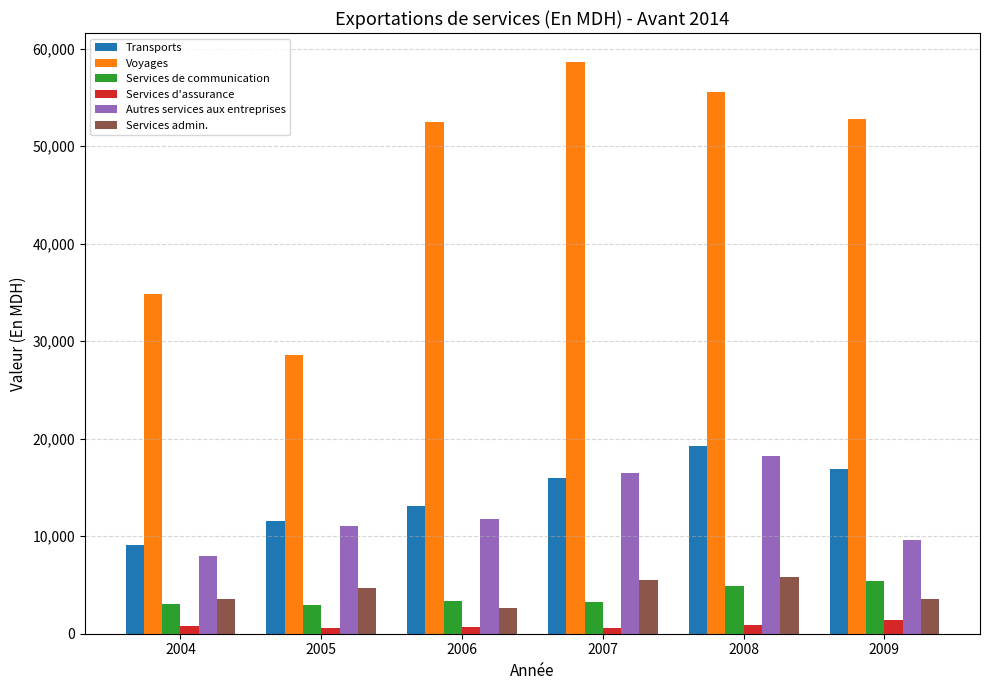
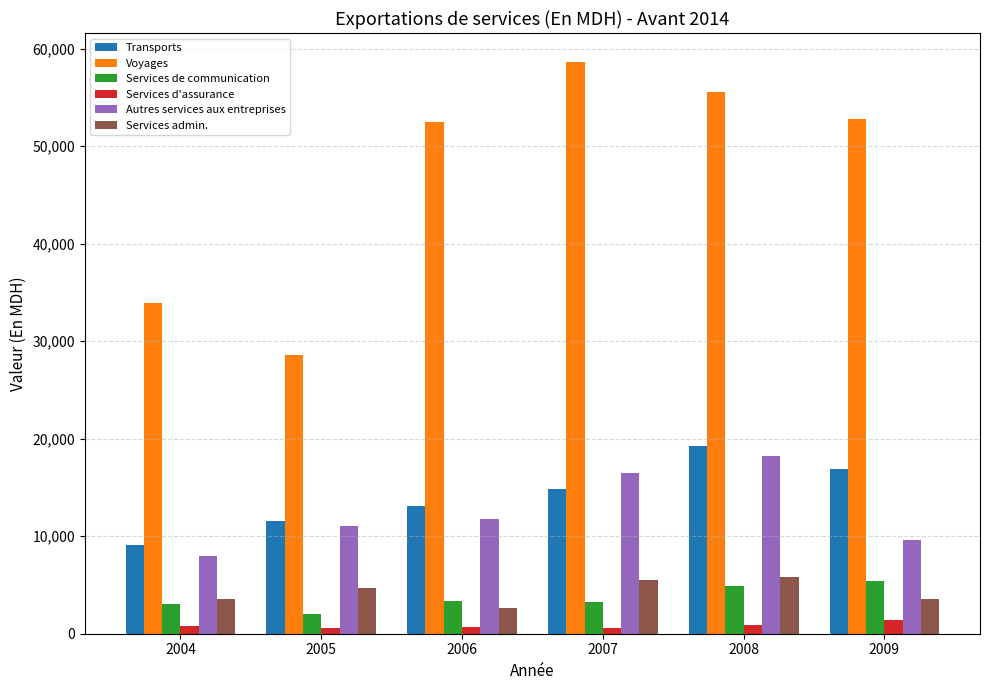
  {
    "Transports": {
      "2004": "9,000",
      "2005": "12,000",
      "2006": "13,000",
-     "2007": "16,000",
+     "2007": "15,000",
      "2008": "19,000",
      "2009": "17,000"
    },
    "Voyages": {
-     "2004": "35,000",
+     "2004": "34,000",
      "2005": "29,000",
      "2006": "52,000",
      "2007": "59,000",
      "2008": "56,000",
      "2009": "53,000"
    },
    "Services de communication": {
      "2004": "3,000",
-     "2005": "3,000",
+     "2005": "2,000",
      "2006": "3,000",
      "2007": "3,000",
      "2008": "5,000",
      "2009": "5,000"
    },
    "Services d'assurance": {
      "2004": "1,000",
      "2005": "1,000",
      "2006": "1,000",
      "2007": "1,000",
      "2008": "1,000",
      "2009": "1,000"
    },
    "Autres services aux entreprises": {
      "2004": "8,000",
      "2005": "11,000",
      "2006": "12,000",
      "2007": "16,000",
      "2008": "18,000",
      "2009": "10,000"
    },
    "Services admin.": {
      "2004": "4,000",
      "2005": "5,000",
      "2006": "3,000",
      "2007": "6,000",
      "2008": "6,000",
      "2009": "4,000"
    }
  }
